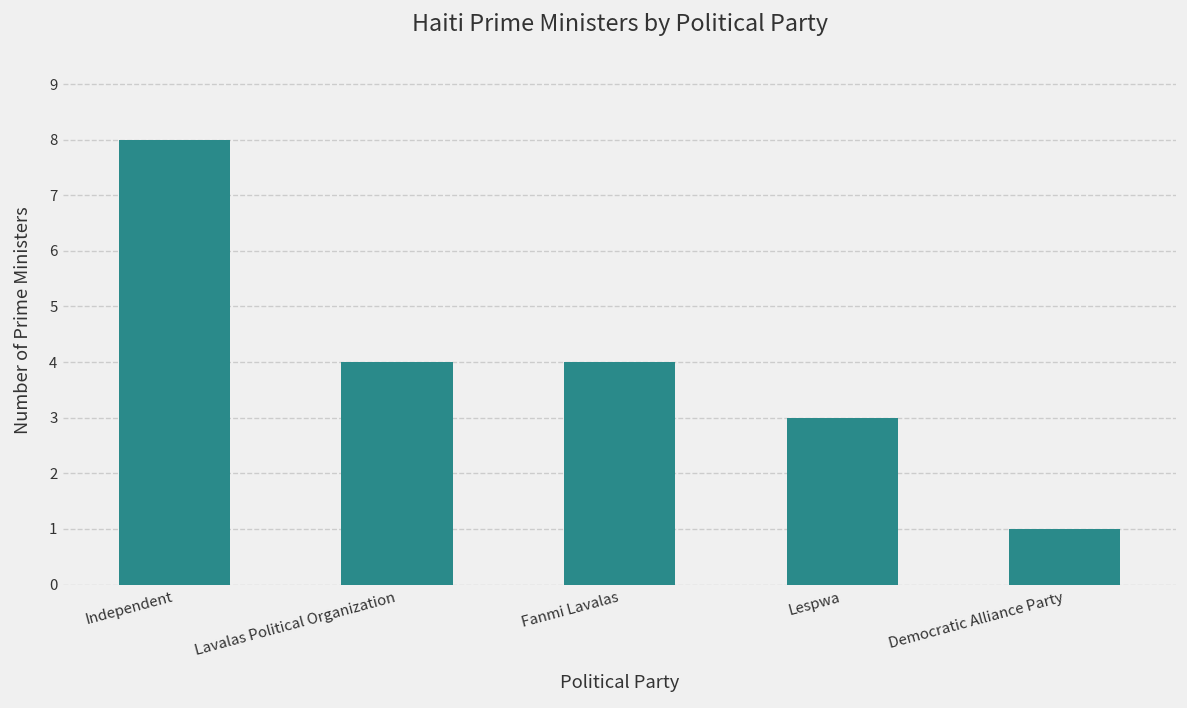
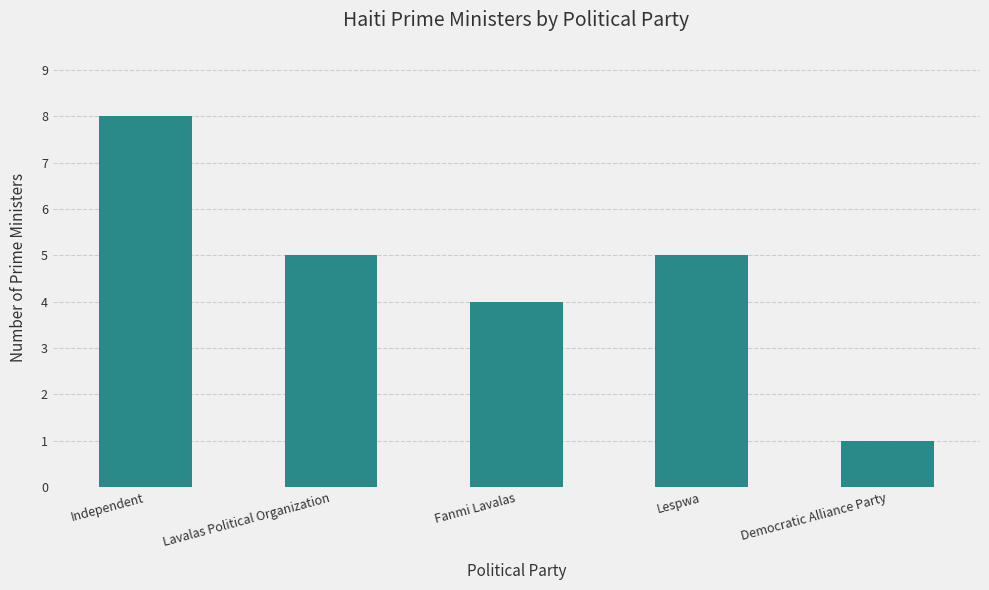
  {
    "Independent": 8,
-   "Lavalas Political Organization": 4,
+   "Lavalas Political Organization": 5,
    "Fanmi Lavalas": 4,
-   "Lespwa": 3,
+   "Lespwa": 5,
    "Democratic Alliance Party": 1
  }
